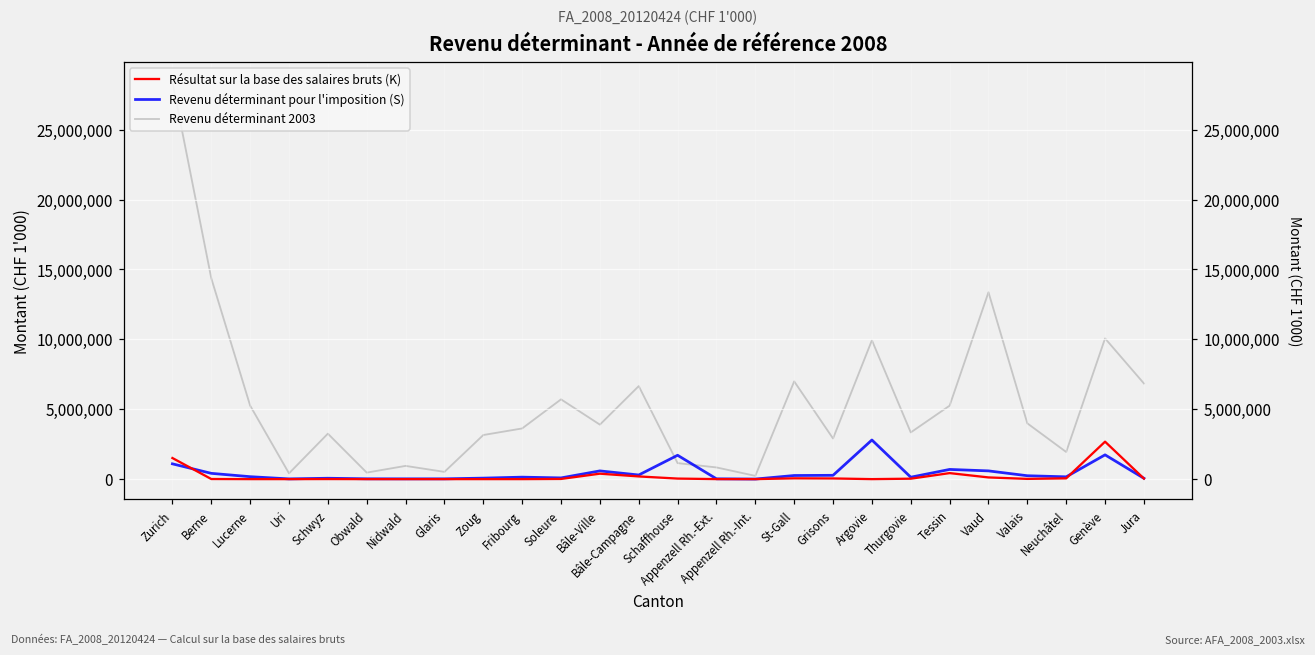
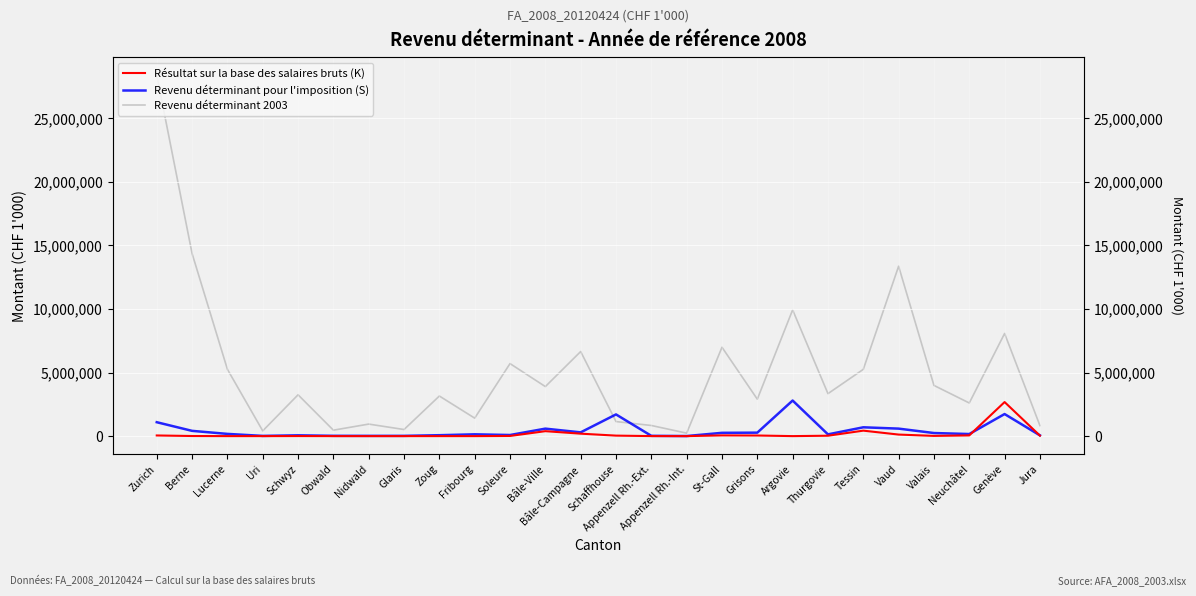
  {
    "Résultat sur la base des salaires bruts (K)": {
-     "Zurich": "1,500,000",
+     "Zurich": "100,000",
      "Berne": "0",
      "Bâle-Ville": "400,000",
      "Schaffhouse": "0",
      "St-Gall": "100,000",
      "Grisons": "0",
      "Argovie": "0",
      "Tessin": "400,000",
      "Vaud": "100,000",
      "Valais": "0",
      "Genève": "2,700,000"
    },
    "Revenu déterminant pour l'imposition (S)": {
      "Zurich": "1,100,000",
      "Berne": "400,000",
      "Bâle-Ville": "600,000",
      "Schaffhouse": "1,700,000",
      "St-Gall": "300,000",
      "Grisons": "300,000",
      "Argovie": "2,800,000",
      "Tessin": "700,000",
      "Vaud": "600,000",
      "Valais": "200,000",
      "Genève": "1,700,000"
    },
    "Revenu déterminant 2003": {
      "Berne": "14,400,000",
      "Lucerne": "5,300,000",
      "Uri": "400,000",
      "Schwyz": "3,300,000",
      "Obwald": "500,000",
      "Nidwald": "900,000",
      "Glaris": "500,000",
      "Zoug": "3,200,000",
-     "Fribourg": "3,600,000",
+     "Fribourg": "1,400,000",
      "Soleure": "5,700,000",
      "Bâle-Ville": "3,900,000",
      "Bâle-Campagne": "6,700,000",
      "Schaffhouse": "1,100,000",
      "Appenzell Rh.-Ext.": "800,000",
      "Appenzell Rh.-Int.": "200,000",
      "St-Gall": "7,000,000",
      "Grisons": "2,900,000",
      "Argovie": "9,900,000",
      "Thurgovie": "3,300,000",
      "Tessin": "5,300,000",
      "Vaud": "13,400,000",
      "Valais": "4,000,000",
-     "Neuchâtel": "1,900,000",
-     "Genève": "10,100,000",
-     "Jura": "6,800,000"
+     "Neuchâtel": "2,600,000",
+     "Genève": "8,100,000",
+     "Jura": "800,000"
    }
  }
